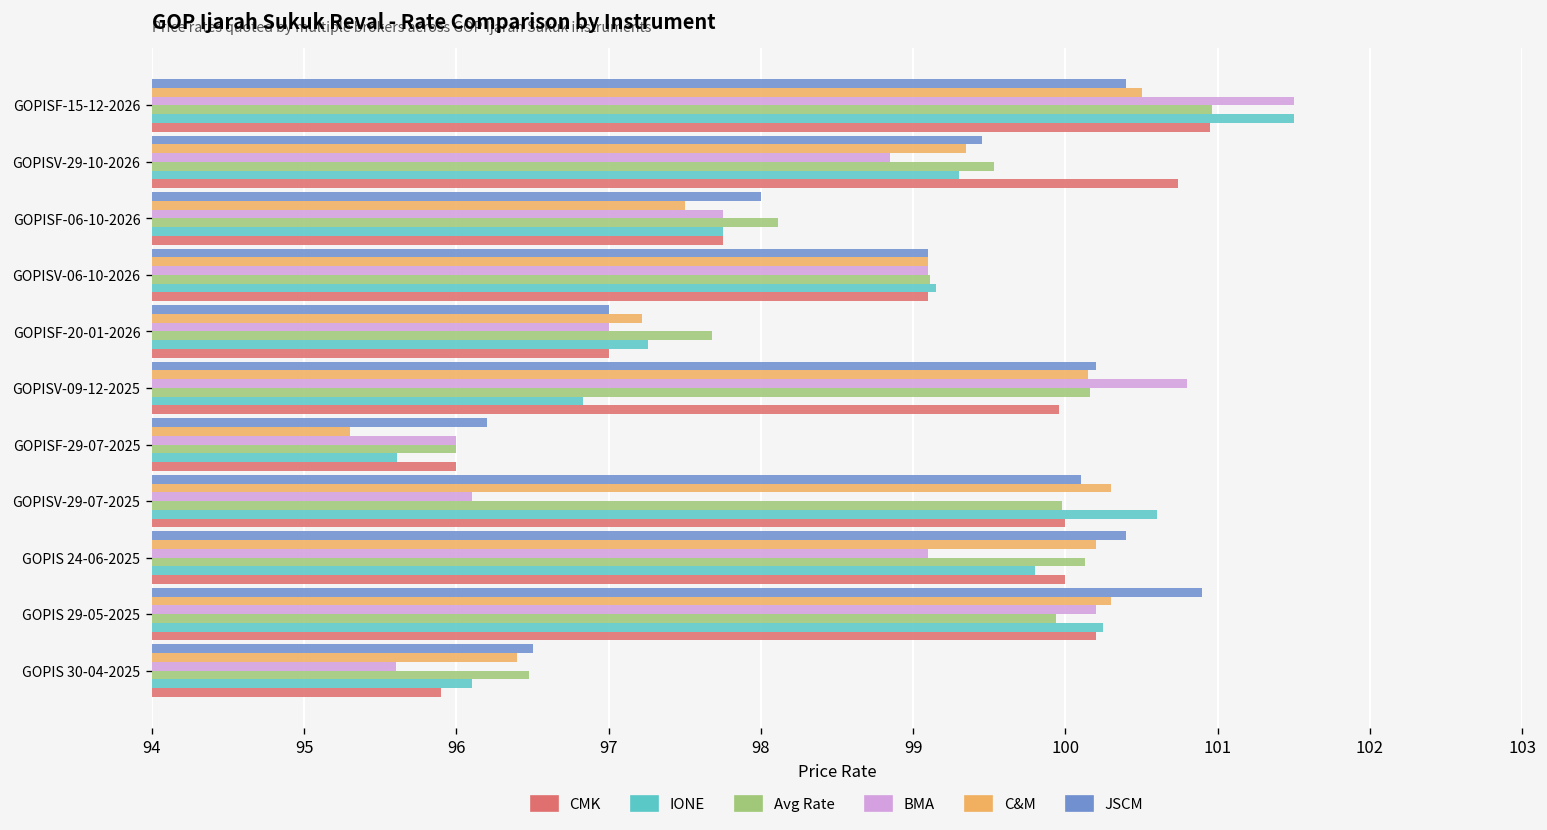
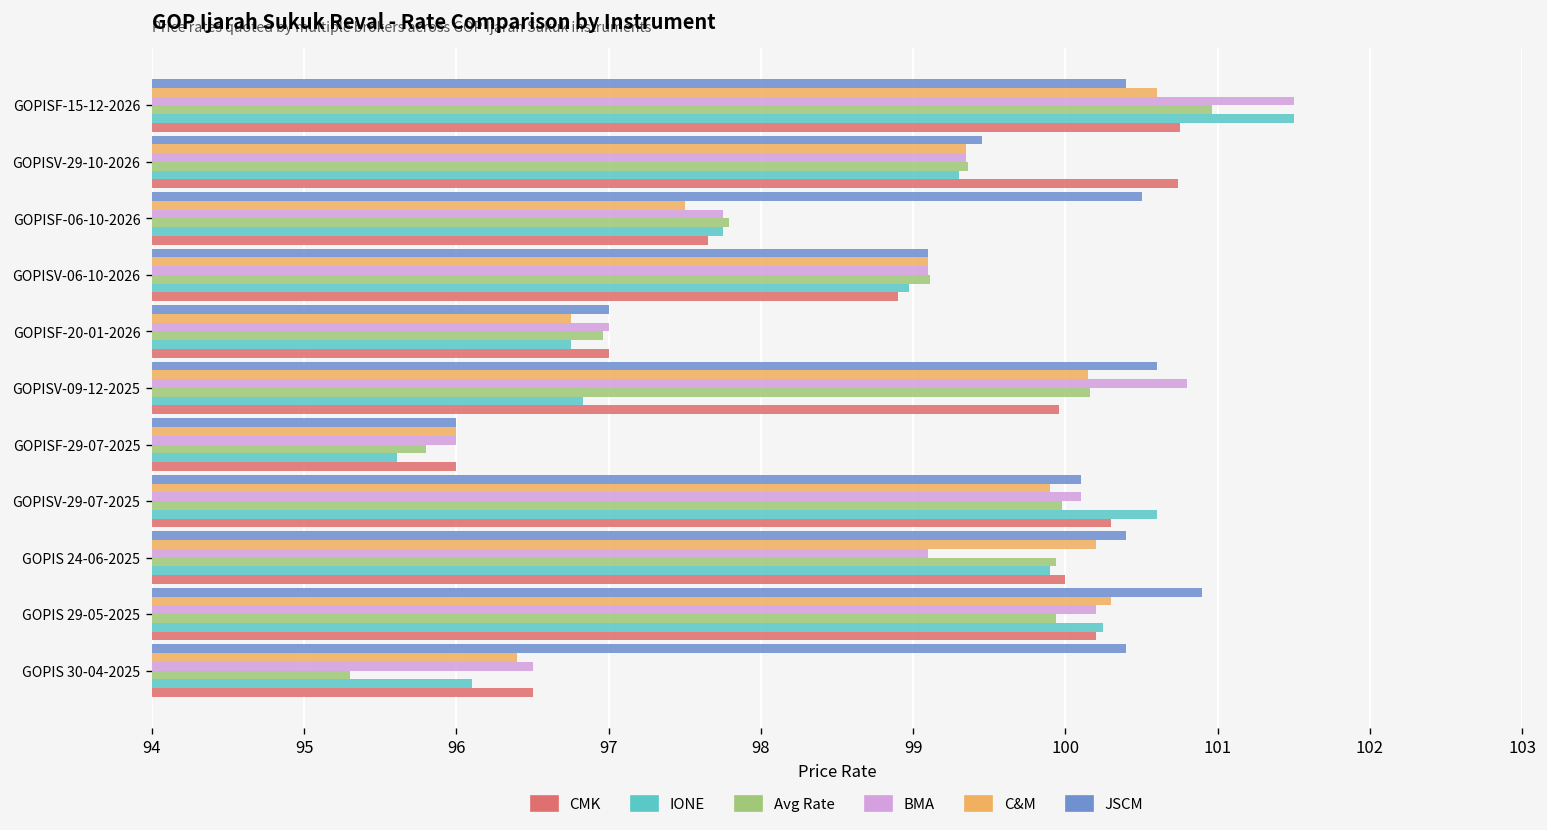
  {
    "CMK": {
-     "GOPISF-15-12-2026": 100.95,
+     "GOPISF-15-12-2026": 100.75,
      "GOPISV-29-10-2026": 100.74,
-     "GOPISF-06-10-2026": 97.75,
-     "GOPISV-06-10-2026": 99.1,
+     "GOPISF-06-10-2026": 97.65,
+     "GOPISV-06-10-2026": 98.9,
      "GOPISF-20-01-2026": 97.00,
      "GOPISV-09-12-2025": 99.96,
      "GOPISF-29-07-2025": 96.00,
-     "GOPISV-29-07-2025": 100.0,
+     "GOPISV-29-07-2025": 100.3,
      "GOPIS 24-06-2025": 100.00,
      "GOPIS 29-05-2025": 100.20,
-     "GOPIS 30-04-2025": 95.9
+     "GOPIS 30-04-2025": 96.5
    },
    "IONE": {
      "GOPISF-15-12-2026": 101.50,
      "GOPISV-29-10-2026": 99.30,
      "GOPISF-06-10-2026": 97.75,
-     "GOPISV-06-10-2026": 99.15,
-     "GOPISF-20-01-2026": 97.26,
+     "GOPISV-06-10-2026": 98.97,
+     "GOPISF-20-01-2026": 96.75,
      "GOPISV-09-12-2025": 96.83,
      "GOPISF-29-07-2025": 95.61,
      "GOPISV-29-07-2025": 100.60,
-     "GOPIS 24-06-2025": 99.8,
+     "GOPIS 24-06-2025": 99.9,
      "GOPIS 29-05-2025": 100.25,
      "GOPIS 30-04-2025": 96.10
    },
    "Avg Rate": {
      "GOPISF-15-12-2026": 100.96,
-     "GOPISV-29-10-2026": 99.53,
-     "GOPISF-06-10-2026": 98.11,
+     "GOPISV-29-10-2026": 99.36,
+     "GOPISF-06-10-2026": 97.79,
      "GOPISV-06-10-2026": 99.11,
-     "GOPISF-20-01-2026": 97.68,
+     "GOPISF-20-01-2026": 96.96,
      "GOPISV-09-12-2025": 100.16,
-     "GOPISF-29-07-2025": 96.0,
+     "GOPISF-29-07-2025": 95.8,
      "GOPISV-29-07-2025": 99.98,
-     "GOPIS 24-06-2025": 100.13,
+     "GOPIS 24-06-2025": 99.94,
      "GOPIS 29-05-2025": 99.94,
-     "GOPIS 30-04-2025": 96.48
+     "GOPIS 30-04-2025": 95.30
    },
    "BMA": {
      "GOPISF-15-12-2026": 101.50,
-     "GOPISV-29-10-2026": 98.85,
+     "GOPISV-29-10-2026": 99.35,
      "GOPISF-06-10-2026": 97.75,
      "GOPISV-06-10-2026": 99.10,
      "GOPISF-20-01-2026": 97.00,
      "GOPISV-09-12-2025": 100.80,
      "GOPISF-29-07-2025": 96.00,
-     "GOPISV-29-07-2025": 96.1,
+     "GOPISV-29-07-2025": 100.1,
      "GOPIS 24-06-2025": 99.10,
      "GOPIS 29-05-2025": 100.20,
-     "GOPIS 30-04-2025": 95.6
+     "GOPIS 30-04-2025": 96.5
    },
    "C&M": {
-     "GOPISF-15-12-2026": 100.5,
+     "GOPISF-15-12-2026": 100.6,
      "GOPISV-29-10-2026": 99.35,
      "GOPISF-06-10-2026": 97.50,
      "GOPISV-06-10-2026": 99.10,
-     "GOPISF-20-01-2026": 97.22,
+     "GOPISF-20-01-2026": 96.75,
      "GOPISV-09-12-2025": 100.15,
-     "GOPISF-29-07-2025": 95.3,
-     "GOPISV-29-07-2025": 100.3,
+     "GOPISF-29-07-2025": 96.0,
+     "GOPISV-29-07-2025": 99.9,
      "GOPIS 24-06-2025": 100.20,
      "GOPIS 29-05-2025": 100.30,
      "GOPIS 30-04-2025": 96.40
    },
    "JSCM": {
      "GOPISF-15-12-2026": 100.4,
      "GOPISV-29-10-2026": 99.45,
-     "GOPISF-06-10-2026": 98.0,
+     "GOPISF-06-10-2026": 100.5,
      "GOPISV-06-10-2026": 99.1,
      "GOPISF-20-01-2026": 97.0,
-     "GOPISV-09-12-2025": 100.2,
-     "GOPISF-29-07-2025": 96.2,
+     "GOPISV-09-12-2025": 100.6,
+     "GOPISF-29-07-2025": 96.0,
      "GOPISV-29-07-2025": 100.1,
      "GOPIS 24-06-2025": 100.4,
      "GOPIS 29-05-2025": 100.9,
-     "GOPIS 30-04-2025": 96.5
+     "GOPIS 30-04-2025": 100.4
    }
  }
